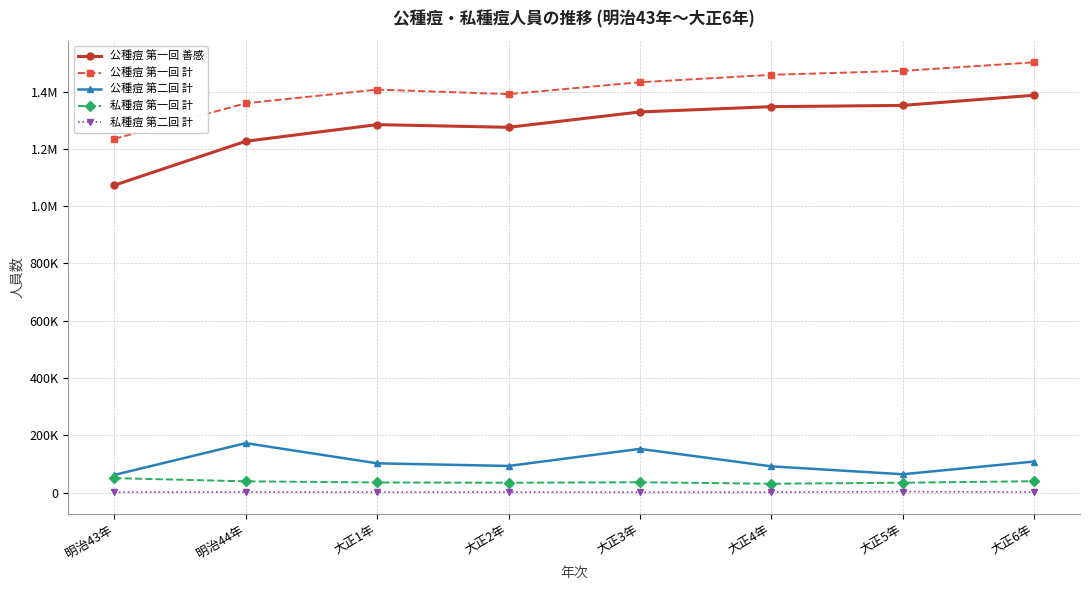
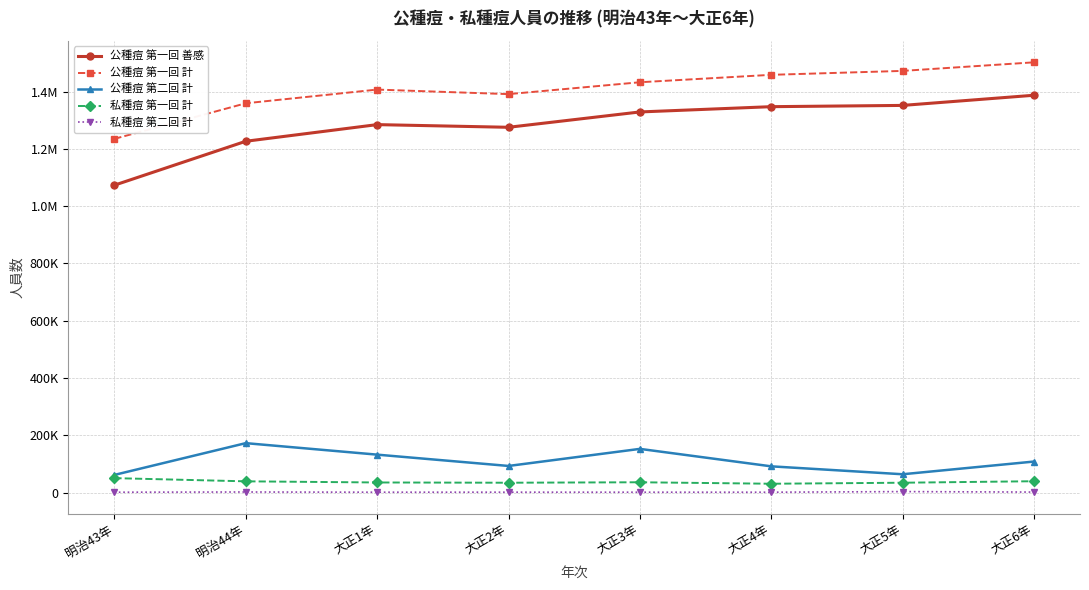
  {
    "公種痘 第二回 計": {
      "明治43年": 60000,
      "明治44年": 170000,
-     "大正1年": 100000,
+     "大正1年": 130000,
      "大正2年": 90000,
      "大正3年": 150000,
      "大正4年": 90000,
      "大正5年": 60000,
      "大正6年": 110000
    },
    "私種痘 第一回 計": {
      "明治43年": 50000,
      "明治44年": 40000,
      "大正1年": 40000,
      "大正2年": 30000,
      "大正3年": 40000,
      "大正4年": 30000,
      "大正5年": 30000,
      "大正6年": 40000
    },
    "私種痘 第二回 計": {
      "明治43年": 0,
      "明治44年": 0,
      "大正1年": 0,
      "大正2年": 0,
      "大正3年": 0,
      "大正4年": 0,
      "大正5年": 0,
      "大正6年": 0
    }
  }
